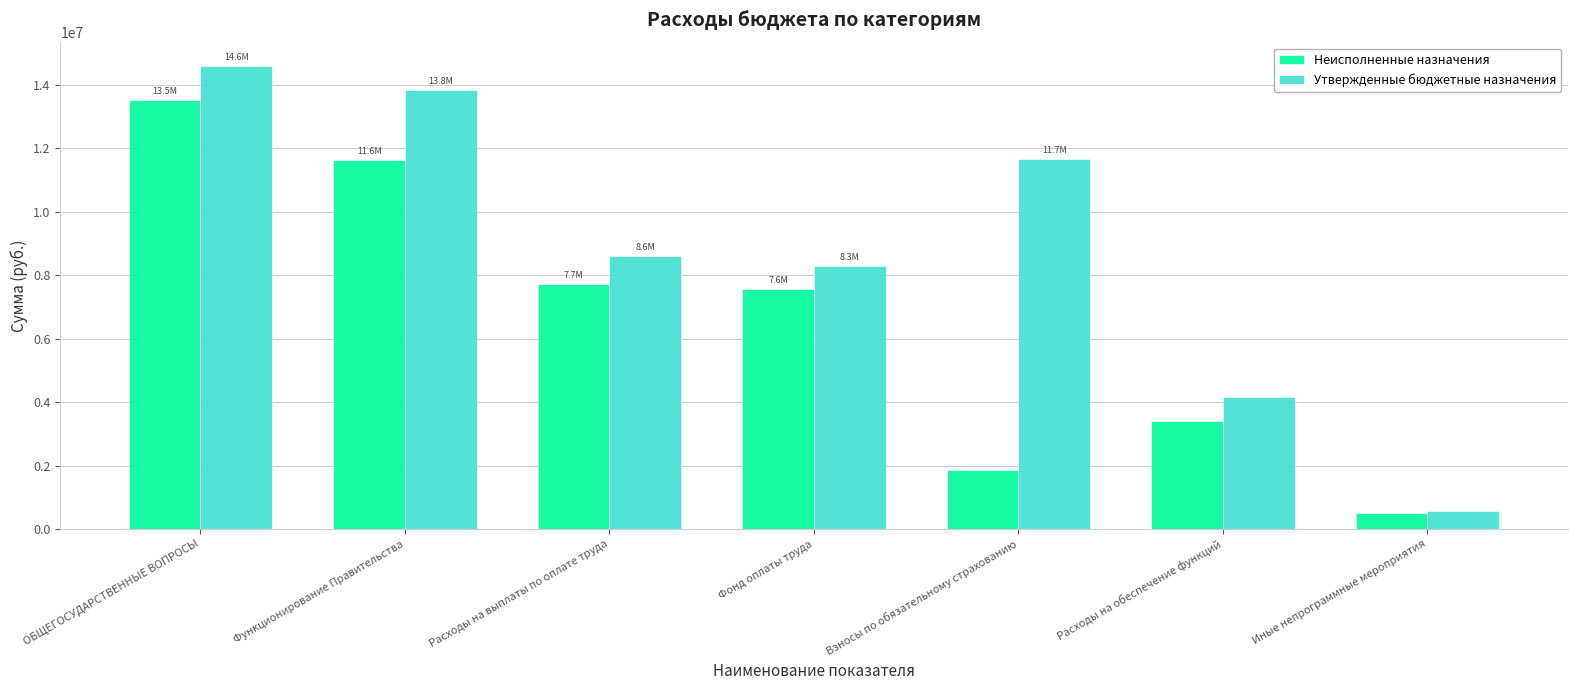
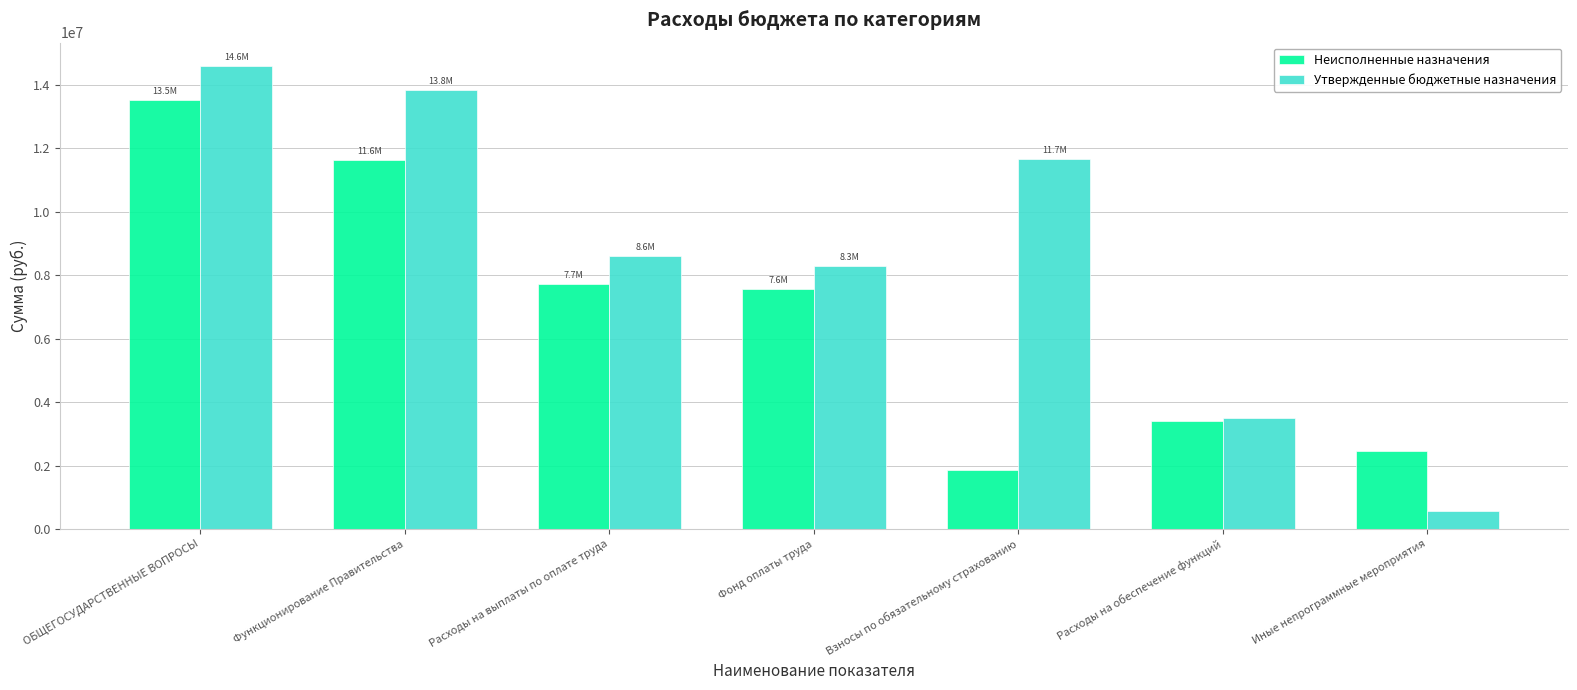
  {
    "Неисполненные назначения": {
      "Взносы по обязательному страхованию": 1900000,
      "Расходы на обеспечение функций": 3400000,
-     "Иные непрограммные мероприятия": 500000
+     "Иные непрограммные мероприятия": 2500000
    },
    "Утвержденные бюджетные назначения": {
-     "Расходы на обеспечение функций": 4200000,
+     "Расходы на обеспечение функций": 3500000,
      "Иные непрограммные мероприятия": 600000
    }
  }
